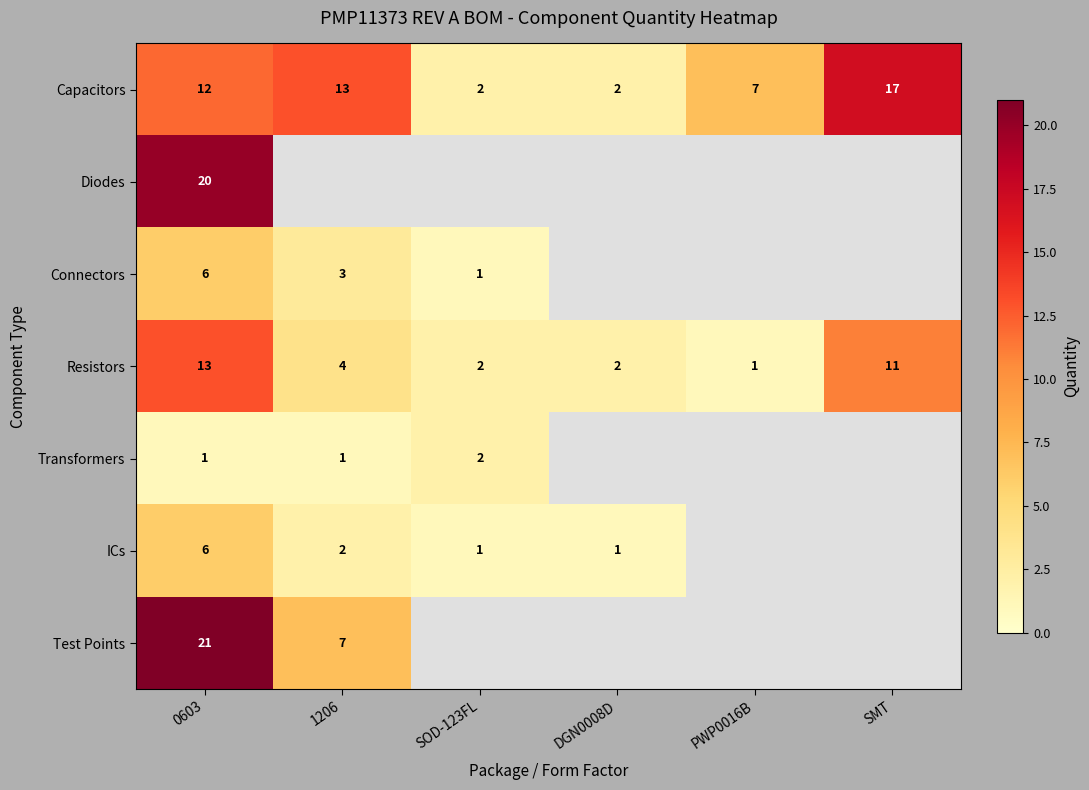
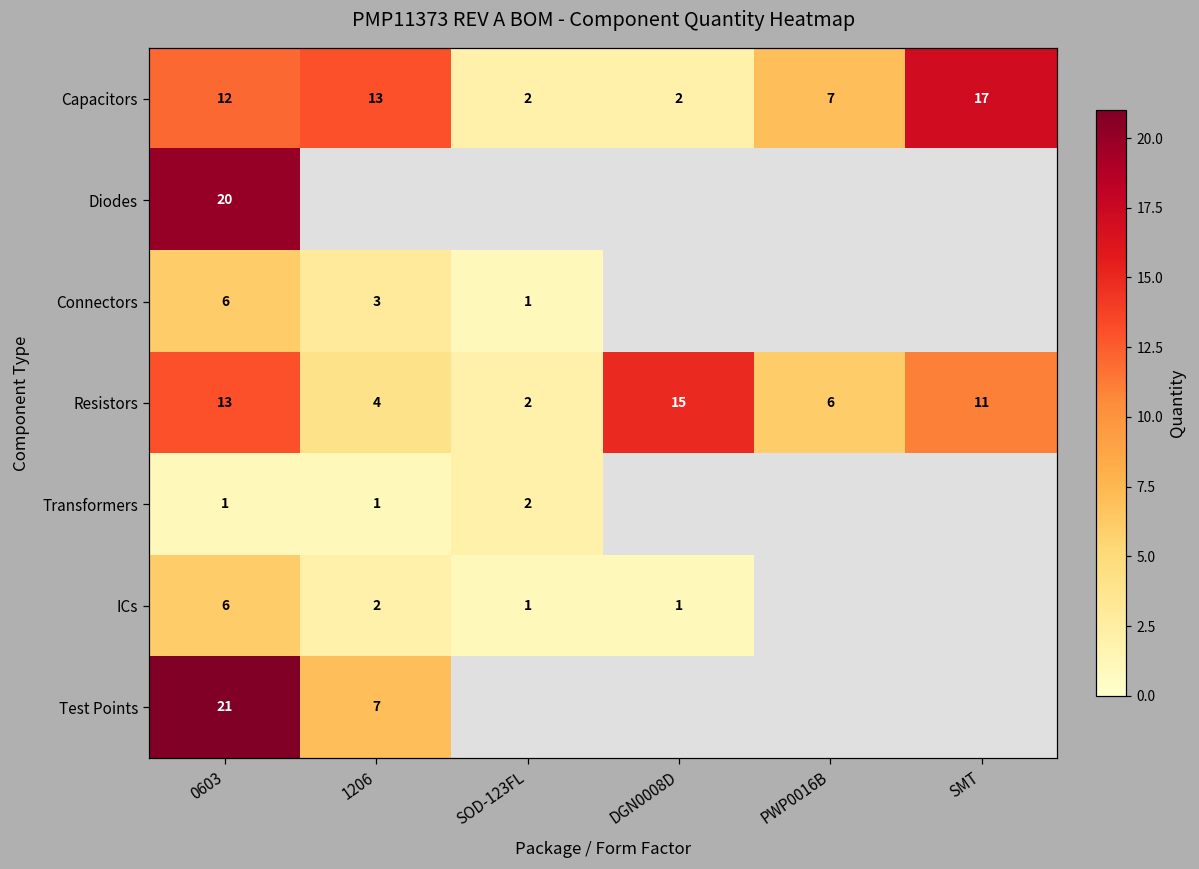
  {
    "Capacitors": {
      "0603": 12,
      "1206": 13,
      "SOD-123FL": 2,
      "DGN0008D": 2,
      "PWP0016B": 7,
      "SMT": 17
    },
    "Diodes": {
      "0603": 20
    },
    "Connectors": {
      "0603": 6,
      "1206": 3,
      "SOD-123FL": 1
    },
    "Resistors": {
      "0603": 13,
      "1206": 4,
      "SOD-123FL": 2,
-     "DGN0008D": 2,
-     "PWP0016B": 1,
+     "DGN0008D": 15,
+     "PWP0016B": 6,
      "SMT": 11
    },
    "Transformers": {
      "0603": 1,
      "1206": 1,
      "SOD-123FL": 2
    },
    "ICs": {
      "0603": 6,
      "1206": 2,
      "SOD-123FL": 1,
      "DGN0008D": 1
    },
    "Test Points": {
      "0603": 21,
      "1206": 7
    }
  }
